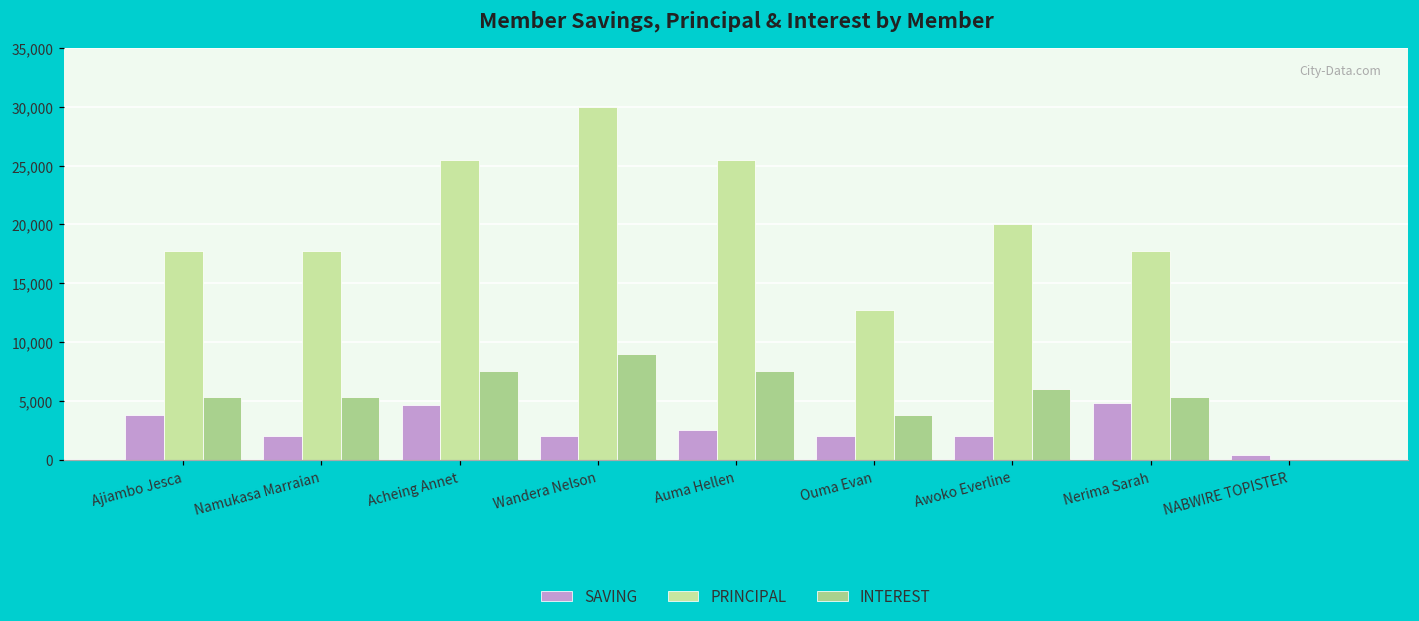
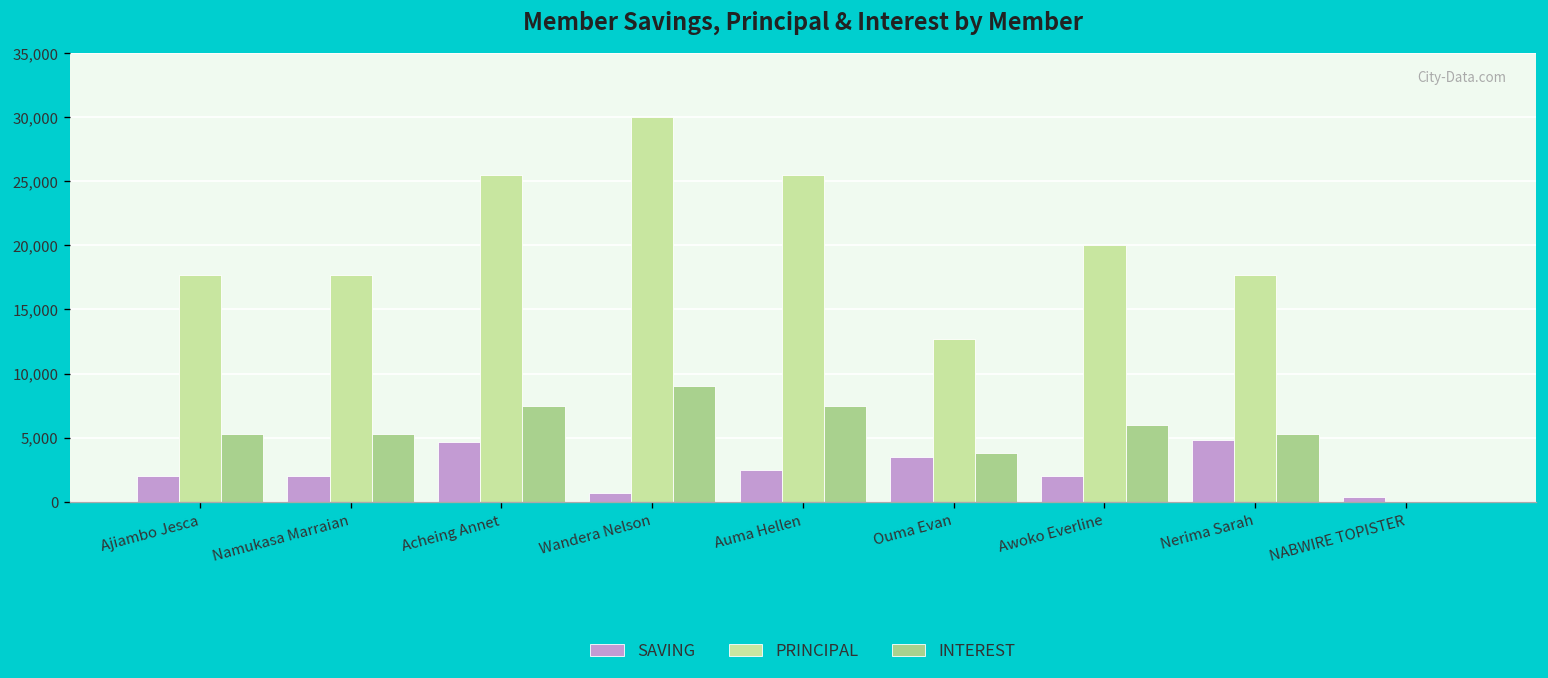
  {
    "SAVING": {
-     "Ajiambo Jesca": "3,800",
+     "Ajiambo Jesca": "2,000",
      "Namukasa Marraian": "2,000",
      "Acheing Annet": "4,600",
-     "Wandera Nelson": "2,000",
+     "Wandera Nelson": "700",
      "Auma Hellen": "2,500",
-     "Ouma Evan": "2,000",
+     "Ouma Evan": "3,500",
      "Awoko Everline": "2,000",
      "Nerima Sarah": "4,800",
      "NABWIRE TOPISTER": "400"
    }
  }
